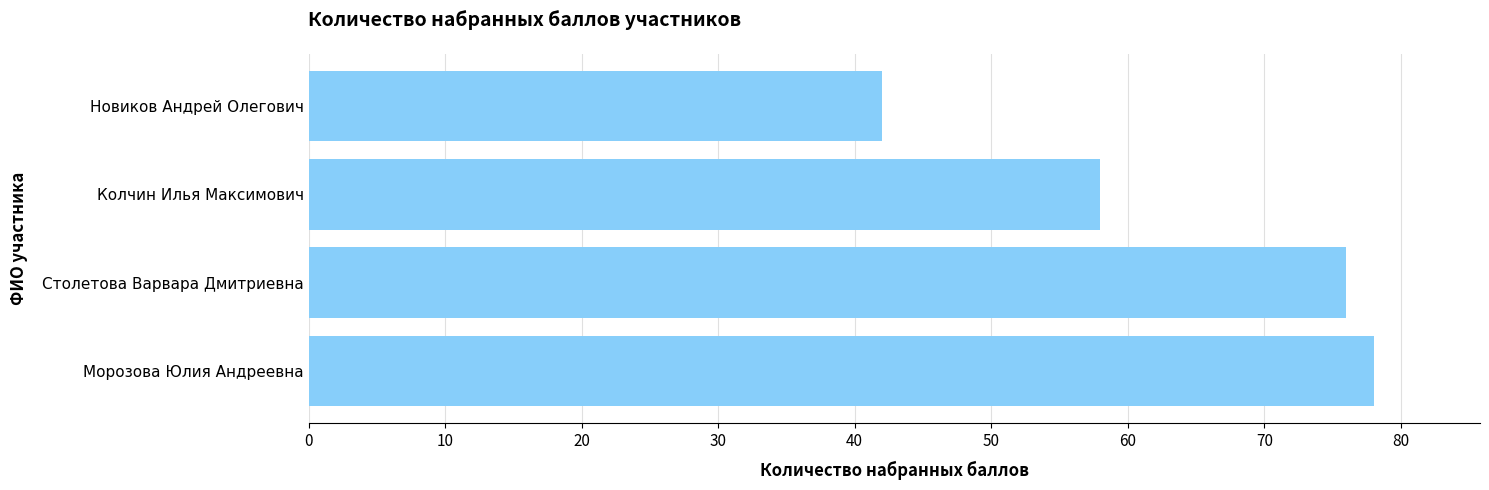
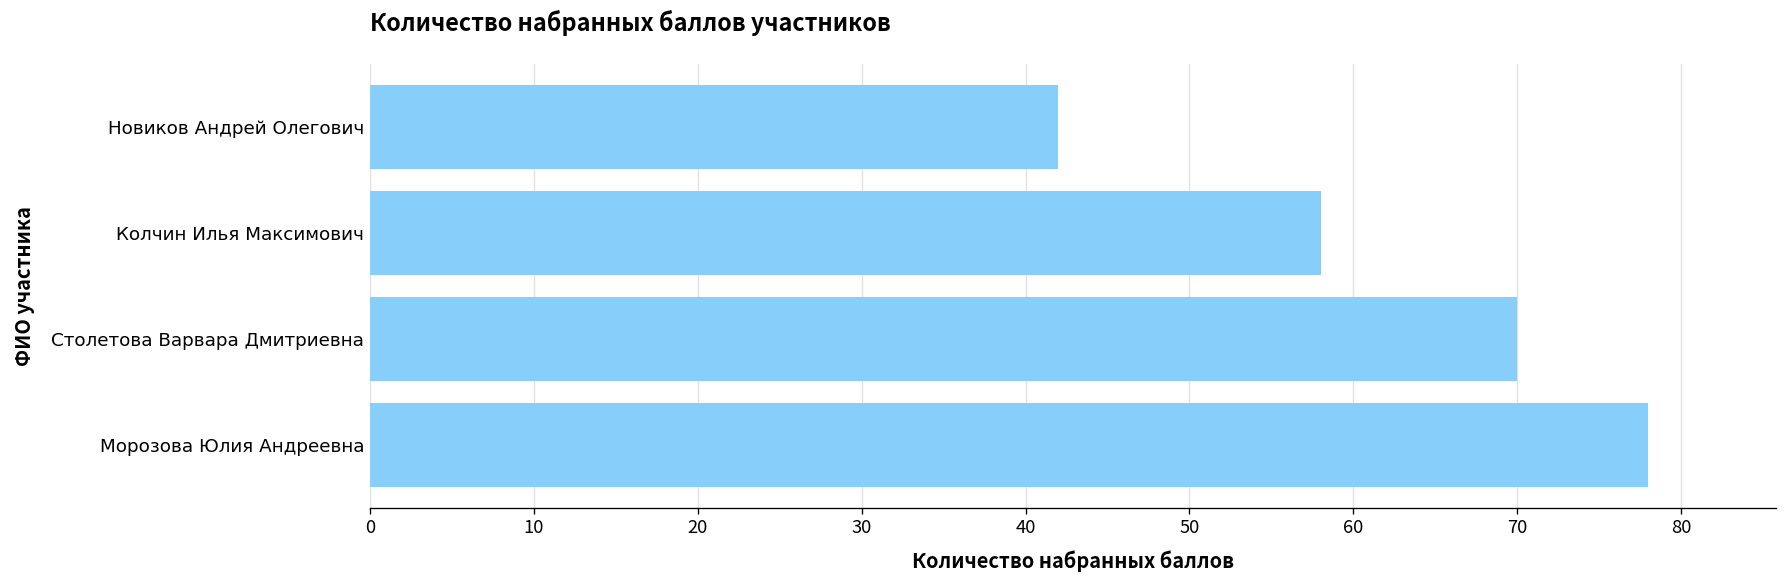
  {
    "Новиков Андрей Олегович": 42,
    "Колчин Илья Максимович": 58,
-   "Столетова Варвара Дмитриевна": 76,
+   "Столетова Варвара Дмитриевна": 70,
    "Морозова Юлия Андреевна": 78
  }
